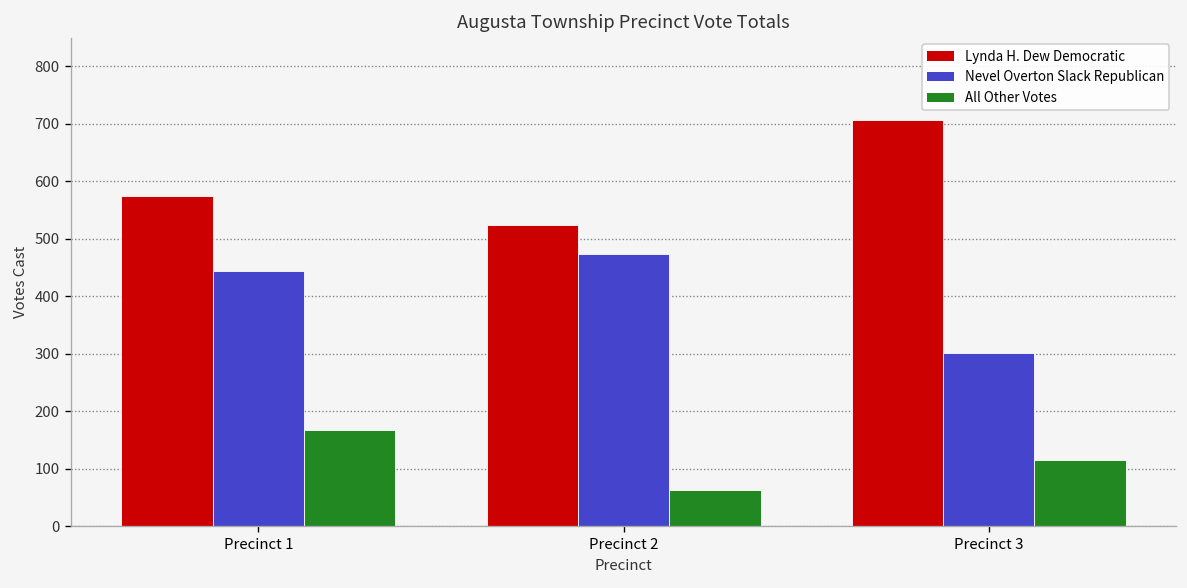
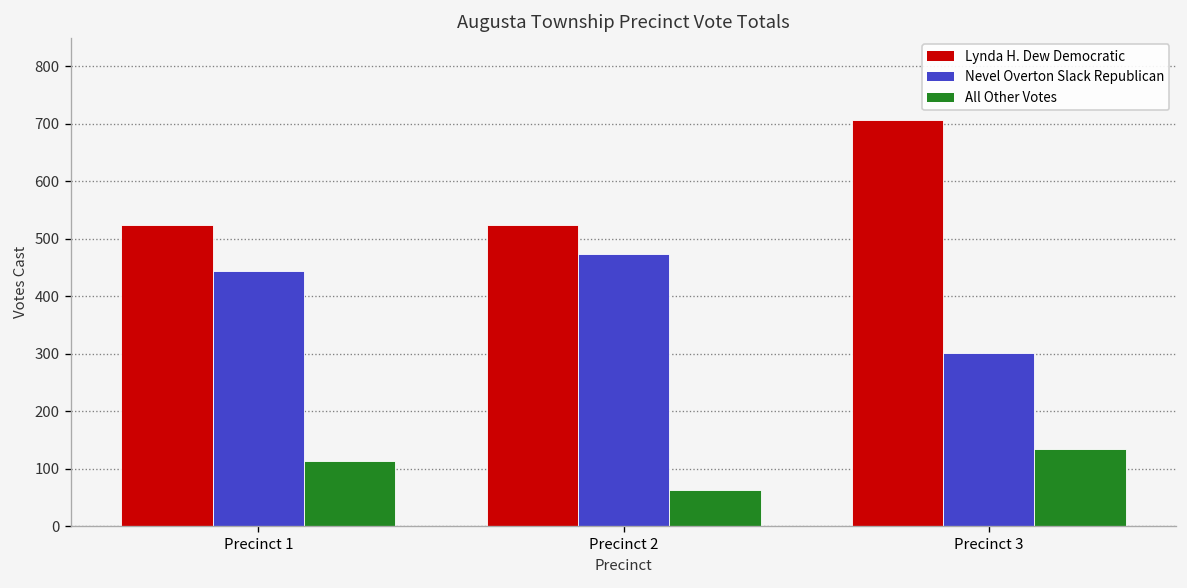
  {
    "Lynda H. Dew Democratic": {
-     "Precinct 1": 570,
+     "Precinct 1": 530,
      "Precinct 2": 520,
      "Precinct 3": 710
    },
    "Nevel Overton Slack Republican": {
      "Precinct 1": 450,
      "Precinct 2": 470,
      "Precinct 3": 300
    },
    "All Other Votes": {
-     "Precinct 1": 170,
+     "Precinct 1": 110,
      "Precinct 2": 60,
-     "Precinct 3": 120
+     "Precinct 3": 130
    }
  }
